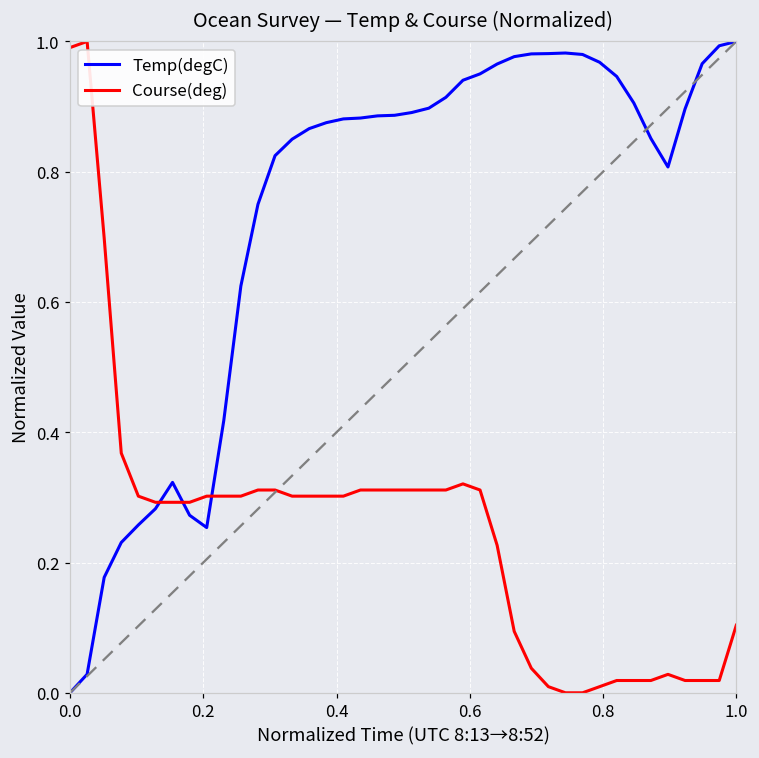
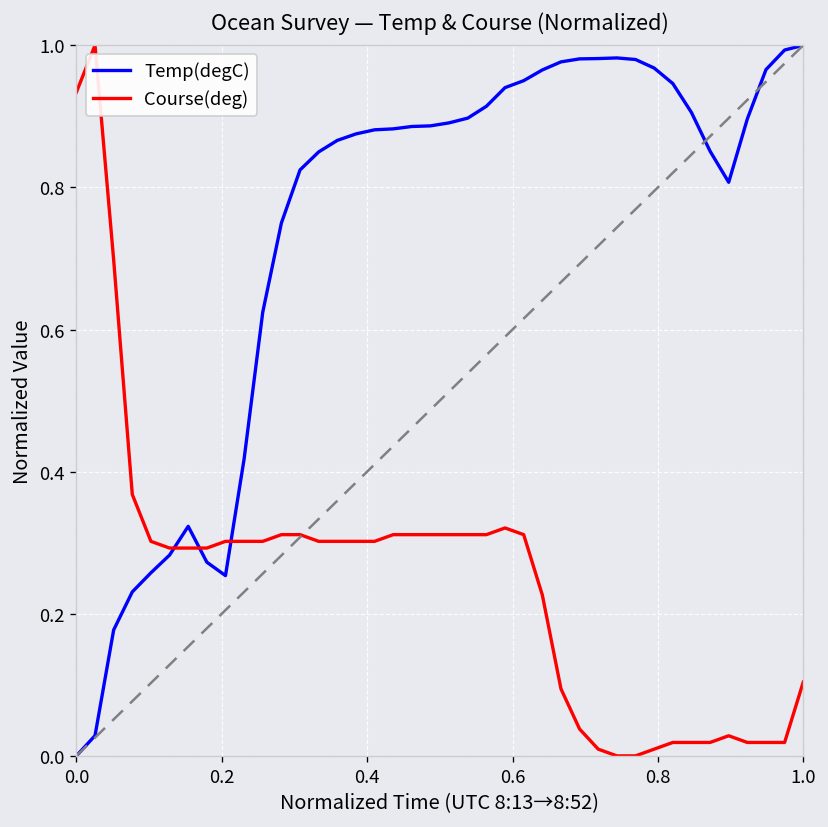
  {
    "Course(deg)": {
-     "0.0": 0.99,
+     "0.0": 0.93,
      "1.0": 0.10
    }
  }
